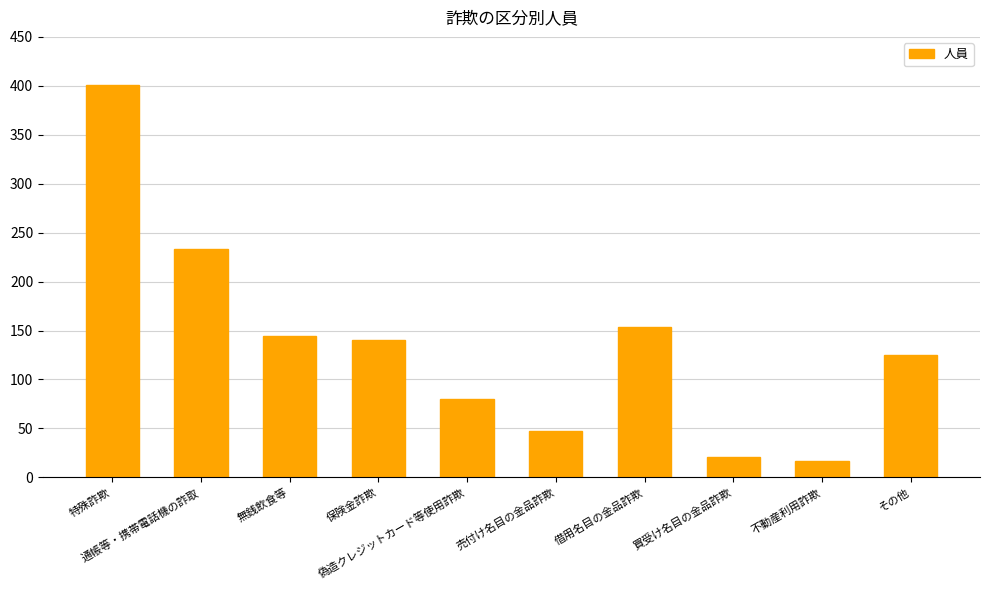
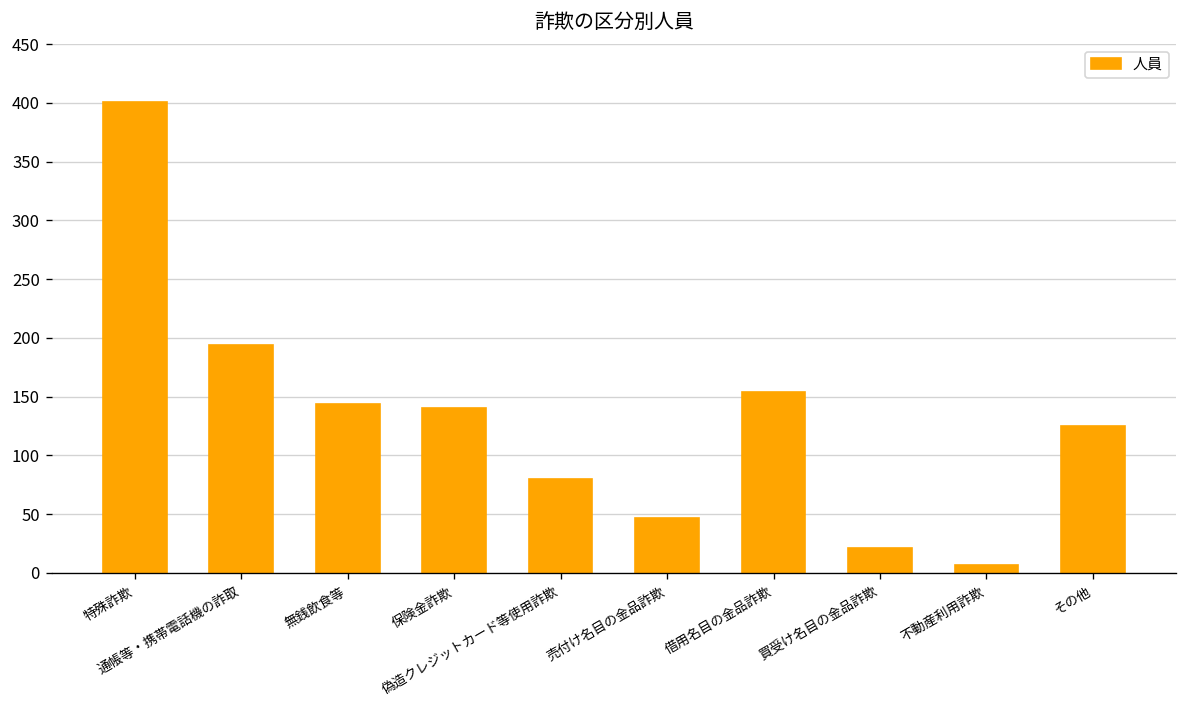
  {
    "特殊詐欺": 400,
-   "通帳等・携帯電話機の詐取": 230,
+   "通帳等・携帯電話機の詐取": 190,
    "無銭飲食等": 140,
    "保険金詐欺": 140,
    "偽造クレジットカード等使用詐欺": 80,
    "売付け名目の金品詐欺": 50,
    "借用名目の金品詐欺": 150,
    "買受け名目の金品詐欺": 20,
-   "不動産利用詐欺": 20,
+   "不動産利用詐欺": 10,
    "その他": 130
  }
